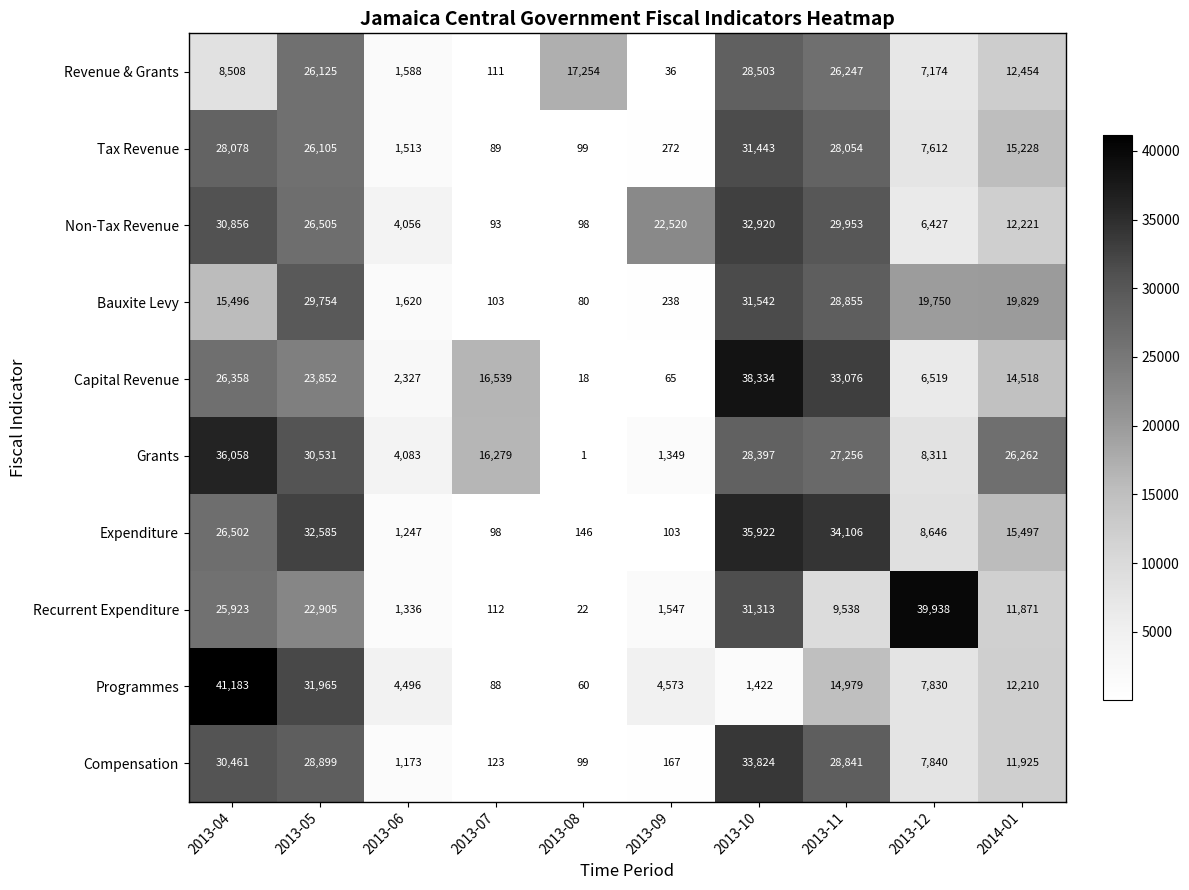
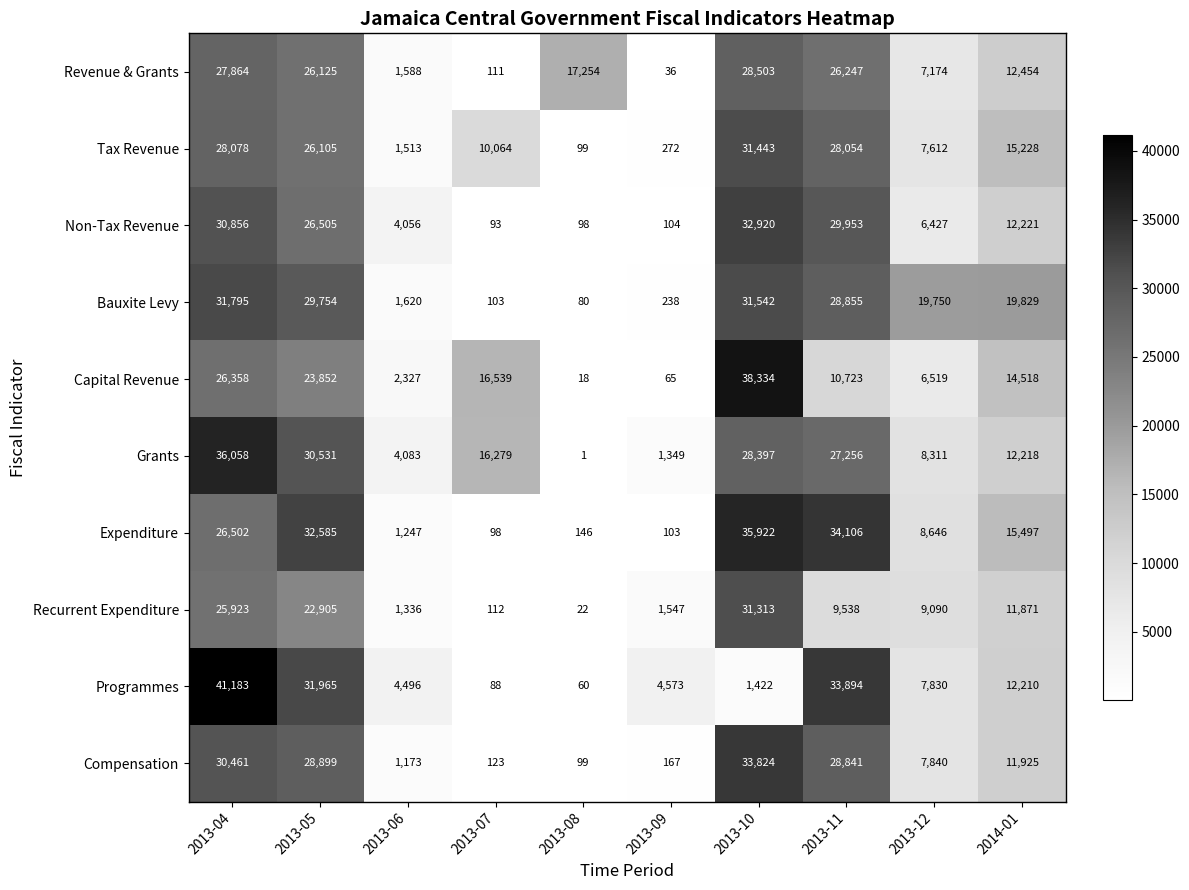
  {
    "Revenue & Grants": {
-     "2013-04": "8,508",
+     "2013-04": "27,864",
      "2013-05": "26,125",
      "2013-06": "1,588",
      "2013-07": "111",
      "2013-08": "17,254",
      "2013-09": "36",
      "2013-10": "28,503",
      "2013-11": "26,247",
      "2013-12": "7,174",
      "2014-01": "12,454"
    },
    "Tax Revenue": {
      "2013-04": "28,078",
      "2013-05": "26,105",
      "2013-06": "1,513",
-     "2013-07": "89",
+     "2013-07": "10,064",
      "2013-08": "99",
      "2013-09": "272",
      "2013-10": "31,443",
      "2013-11": "28,054",
      "2013-12": "7,612",
      "2014-01": "15,228"
    },
    "Non-Tax Revenue": {
      "2013-04": "30,856",
      "2013-05": "26,505",
      "2013-06": "4,056",
      "2013-07": "93",
      "2013-08": "98",
-     "2013-09": "22,520",
+     "2013-09": "104",
      "2013-10": "32,920",
      "2013-11": "29,953",
      "2013-12": "6,427",
      "2014-01": "12,221"
    },
    "Bauxite Levy": {
-     "2013-04": "15,496",
+     "2013-04": "31,795",
      "2013-05": "29,754",
      "2013-06": "1,620",
      "2013-07": "103",
      "2013-08": "80",
      "2013-09": "238",
      "2013-10": "31,542",
      "2013-11": "28,855",
      "2013-12": "19,750",
      "2014-01": "19,829"
    },
    "Capital Revenue": {
      "2013-04": "26,358",
      "2013-05": "23,852",
      "2013-06": "2,327",
      "2013-07": "16,539",
      "2013-08": "18",
      "2013-09": "65",
      "2013-10": "38,334",
-     "2013-11": "33,076",
+     "2013-11": "10,723",
      "2013-12": "6,519",
      "2014-01": "14,518"
    },
    "Grants": {
      "2013-04": "36,058",
      "2013-05": "30,531",
      "2013-06": "4,083",
      "2013-07": "16,279",
      "2013-08": "1",
      "2013-09": "1,349",
      "2013-10": "28,397",
      "2013-11": "27,256",
      "2013-12": "8,311",
-     "2014-01": "26,262"
+     "2014-01": "12,218"
    },
    "Expenditure": {
      "2013-04": "26,502",
      "2013-05": "32,585",
      "2013-06": "1,247",
      "2013-07": "98",
      "2013-08": "146",
      "2013-09": "103",
      "2013-10": "35,922",
      "2013-11": "34,106",
      "2013-12": "8,646",
      "2014-01": "15,497"
    },
    "Recurrent Expenditure": {
      "2013-04": "25,923",
      "2013-05": "22,905",
      "2013-06": "1,336",
      "2013-07": "112",
      "2013-08": "22",
      "2013-09": "1,547",
      "2013-10": "31,313",
      "2013-11": "9,538",
-     "2013-12": "39,938",
+     "2013-12": "9,090",
      "2014-01": "11,871"
    },
    "Programmes": {
      "2013-04": "41,183",
      "2013-05": "31,965",
      "2013-06": "4,496",
      "2013-07": "88",
      "2013-08": "60",
      "2013-09": "4,573",
      "2013-10": "1,422",
-     "2013-11": "14,979",
+     "2013-11": "33,894",
      "2013-12": "7,830",
      "2014-01": "12,210"
    },
    "Compensation": {
      "2013-04": "30,461",
      "2013-05": "28,899",
      "2013-06": "1,173",
      "2013-07": "123",
      "2013-08": "99",
      "2013-09": "167",
      "2013-10": "33,824",
      "2013-11": "28,841",
      "2013-12": "7,840",
      "2014-01": "11,925"
    }
  }
